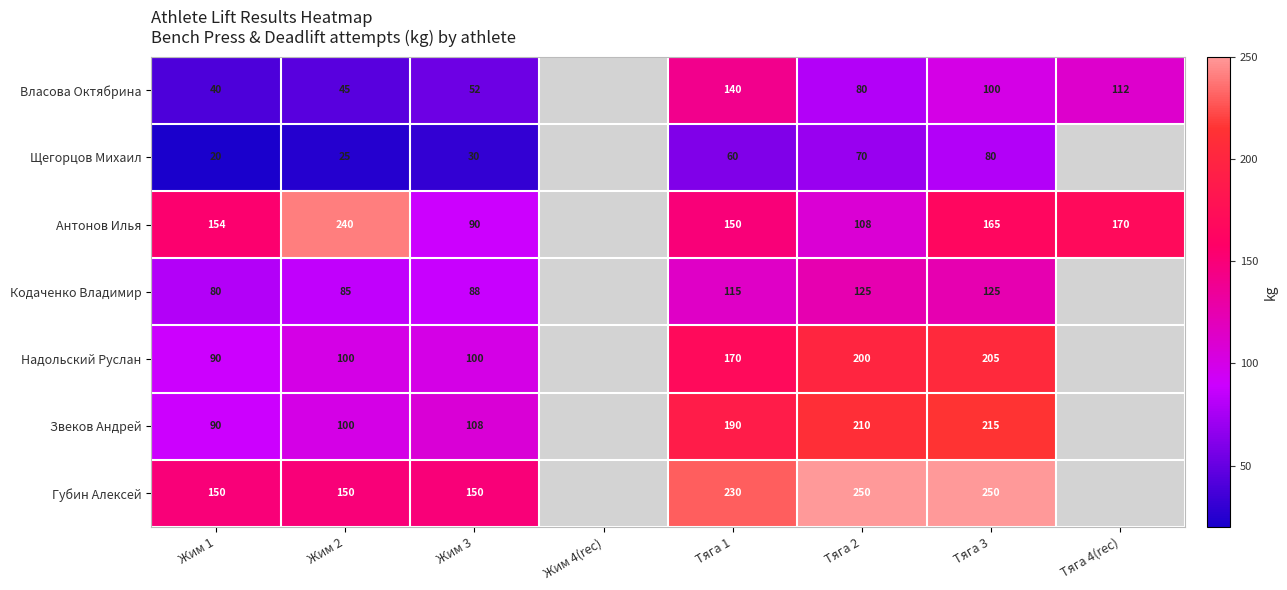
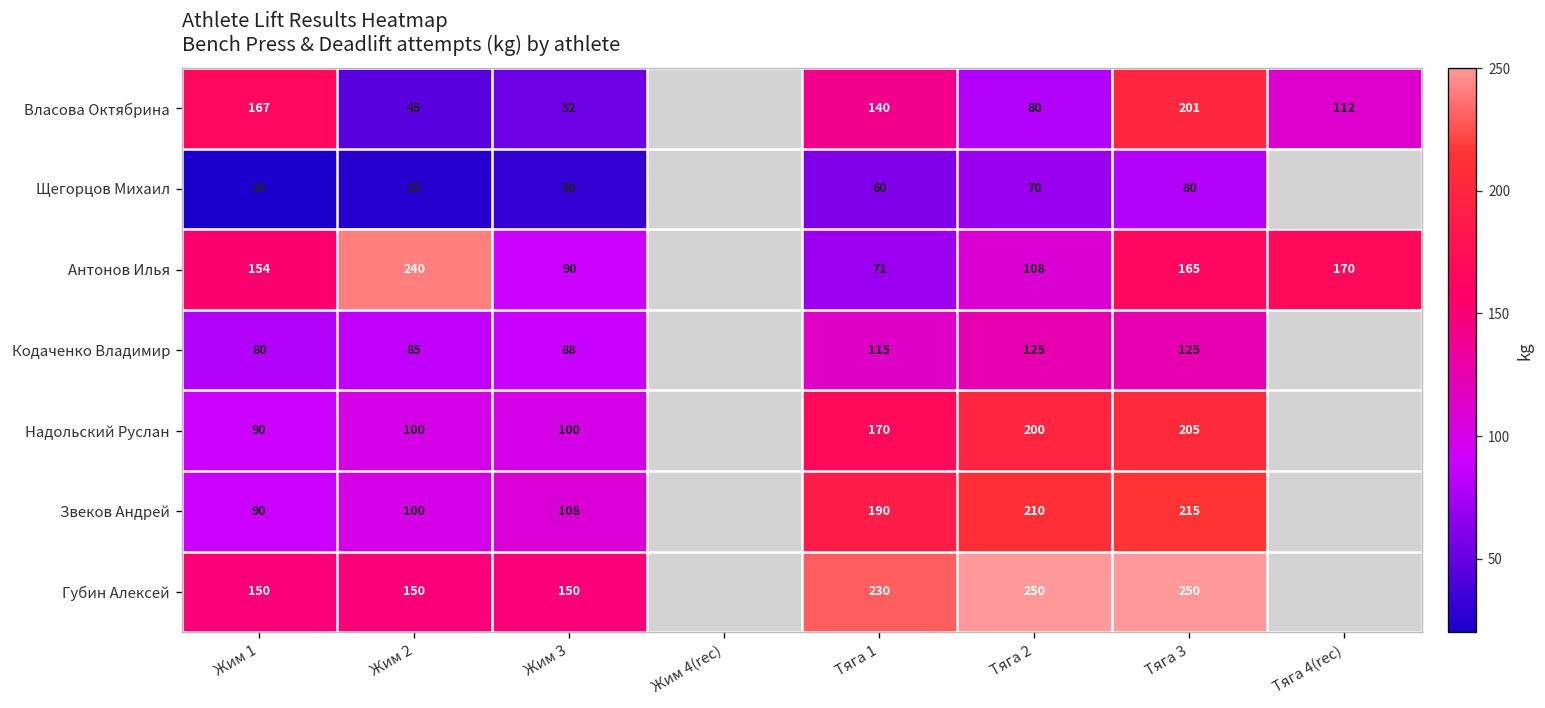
  {
    "Власова Октябрина": {
-     "Жим 1": 40,
+     "Жим 1": 167,
      "Жим 2": 45,
      "Жим 3": 52,
      "Тяга 1": 140,
      "Тяга 2": 80,
-     "Тяга 3": 100,
+     "Тяга 3": 201,
      "Тяга 4(rec)": 112
    },
    "Щегорцов Михаил": {
      "Жим 1": 20,
      "Жим 2": 25,
      "Жим 3": 30,
      "Тяга 1": 60,
      "Тяга 2": 70,
      "Тяга 3": 80
    },
    "Антонов Илья": {
      "Жим 1": 154,
      "Жим 2": 240,
      "Жим 3": 90,
-     "Тяга 1": 150,
+     "Тяга 1": 71,
      "Тяга 2": 108,
      "Тяга 3": 165,
      "Тяга 4(rec)": 170
    },
    "Кодаченко Владимир": {
      "Жим 1": 80,
      "Жим 2": 85,
      "Жим 3": 88,
      "Тяга 1": 115,
      "Тяга 2": 125,
      "Тяга 3": 125
    },
    "Надольский Руслан": {
      "Жим 1": 90,
      "Жим 2": 100,
      "Жим 3": 100,
      "Тяга 1": 170,
      "Тяга 2": 200,
      "Тяга 3": 205
    },
    "Звеков Андрей": {
      "Жим 1": 90,
      "Жим 2": 100,
      "Жим 3": 108,
      "Тяга 1": 190,
      "Тяга 2": 210,
      "Тяга 3": 215
    },
    "Губин Алексей": {
      "Жим 1": 150,
      "Жим 2": 150,
      "Жим 3": 150,
      "Тяга 1": 230,
      "Тяга 2": 250,
      "Тяга 3": 250
    }
  }
